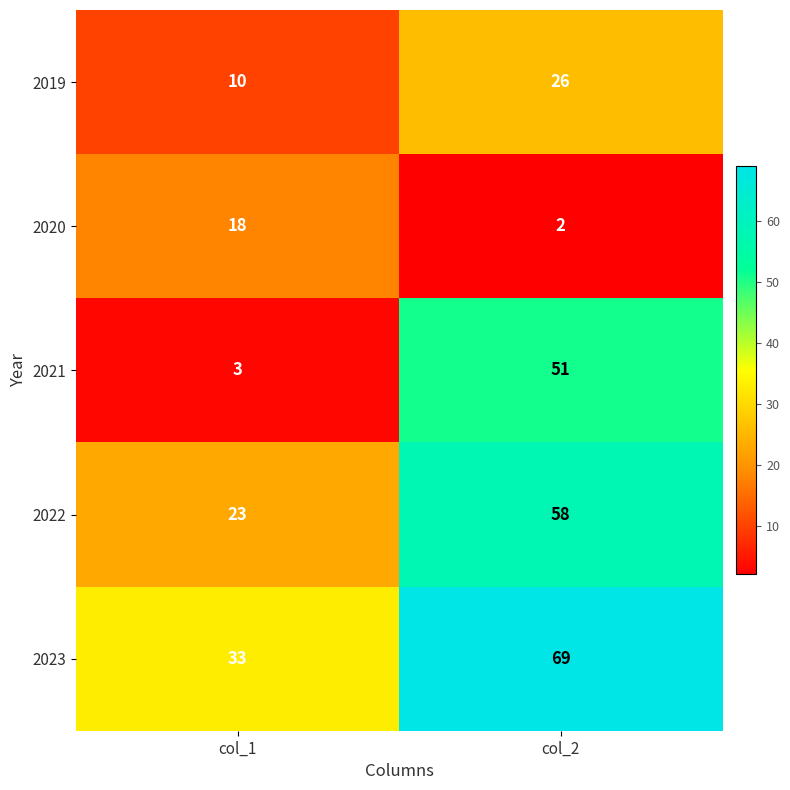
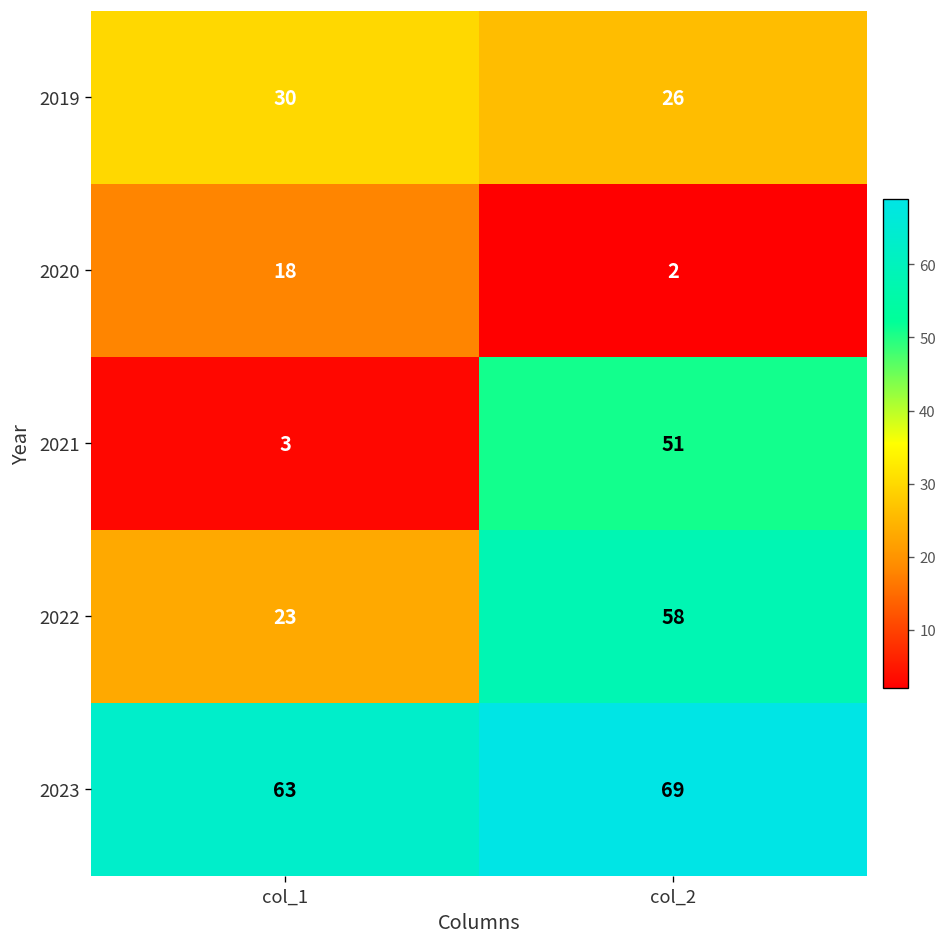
  {
    "2019": {
-     "col_1": 10,
+     "col_1": 30,
      "col_2": 26
    },
    "2020": {
      "col_1": 18,
      "col_2": 2
    },
    "2021": {
      "col_1": 3,
      "col_2": 51
    },
    "2022": {
      "col_1": 23,
      "col_2": 58
    },
    "2023": {
-     "col_1": 33,
+     "col_1": 63,
      "col_2": 69
    }
  }
